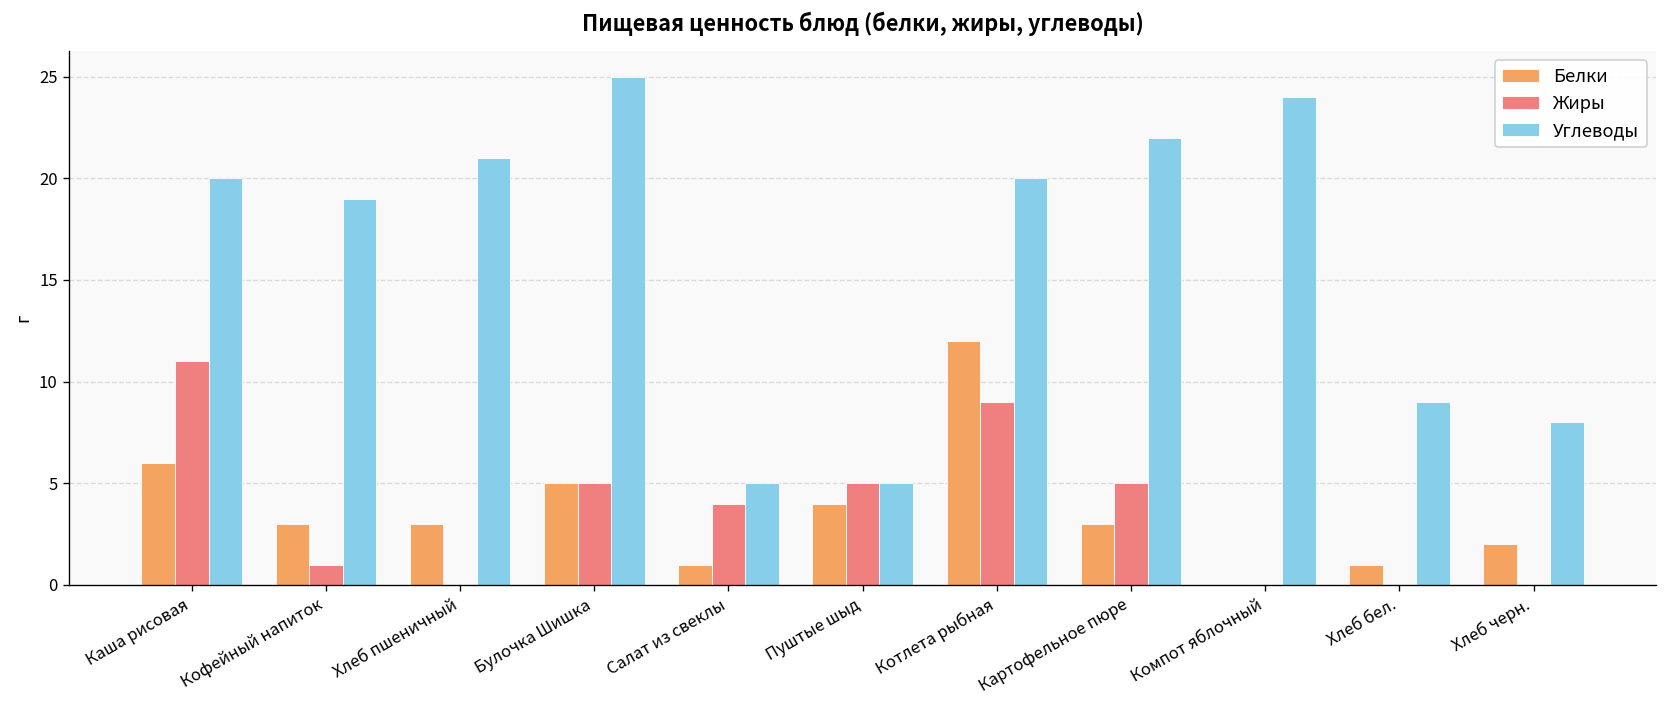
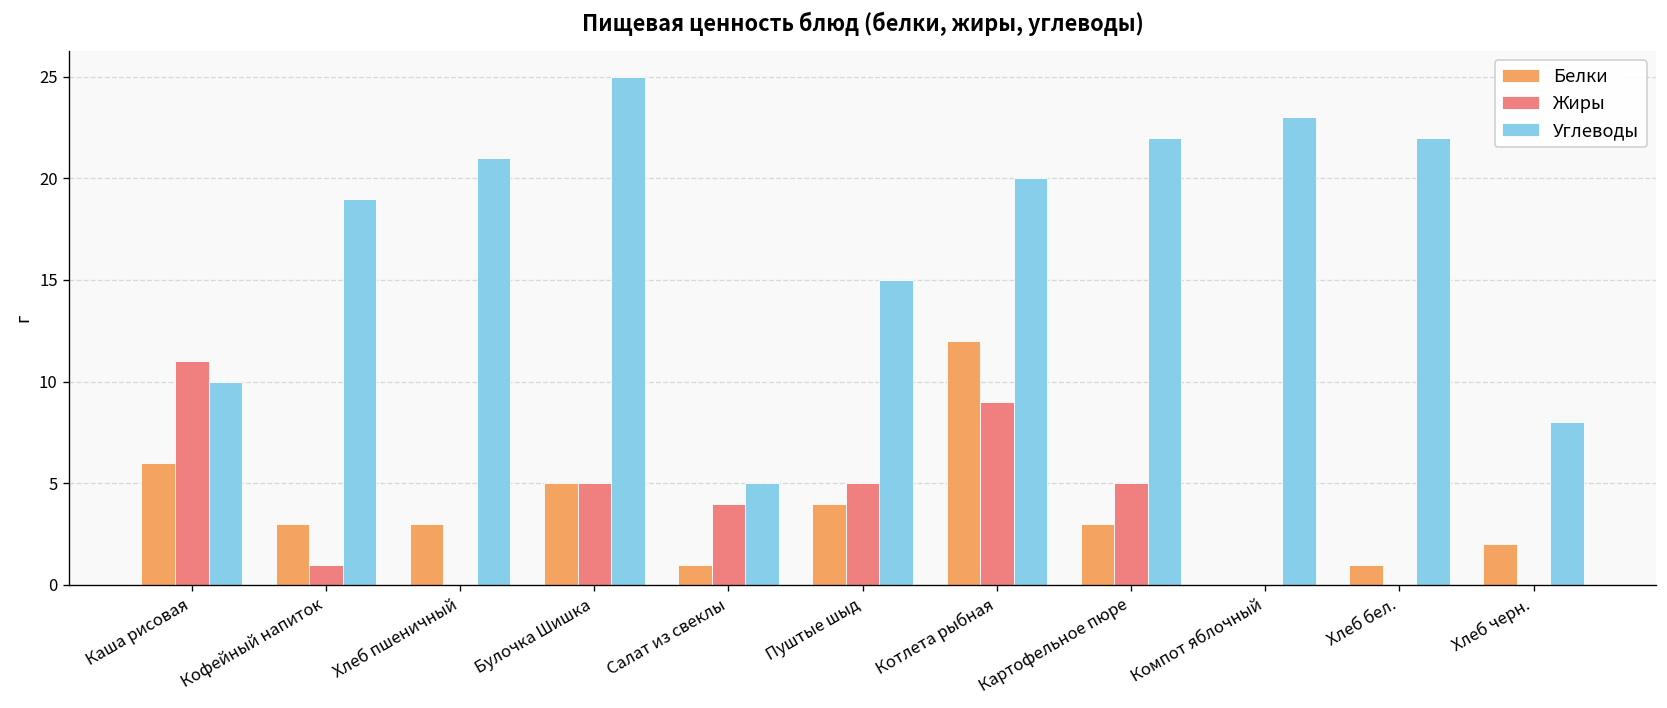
  {
    "Углеводы": {
-     "Каша рисовая": 20,
+     "Каша рисовая": 10,
      "Кофейный напиток": 19,
      "Хлеб пшеничный": 21,
      "Булочка Шишка": 25,
      "Салат из свеклы": 5,
-     "Пуштые шыд": 5,
+     "Пуштые шыд": 15,
      "Котлета рыбная": 20,
      "Картофельное пюре": 22,
-     "Компот яблочный": 24,
-     "Хлеб бел.": 9,
+     "Компот яблочный": 23,
+     "Хлеб бел.": 22,
      "Хлеб черн.": 8
    }
  }
